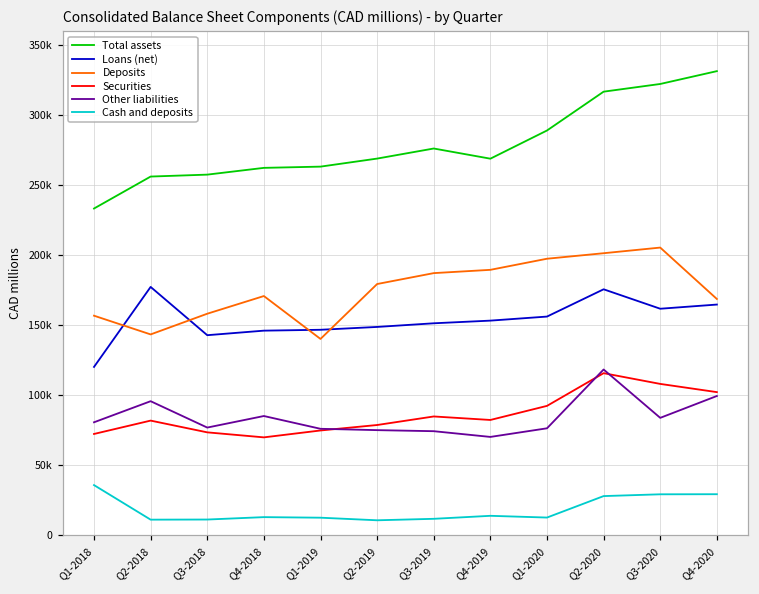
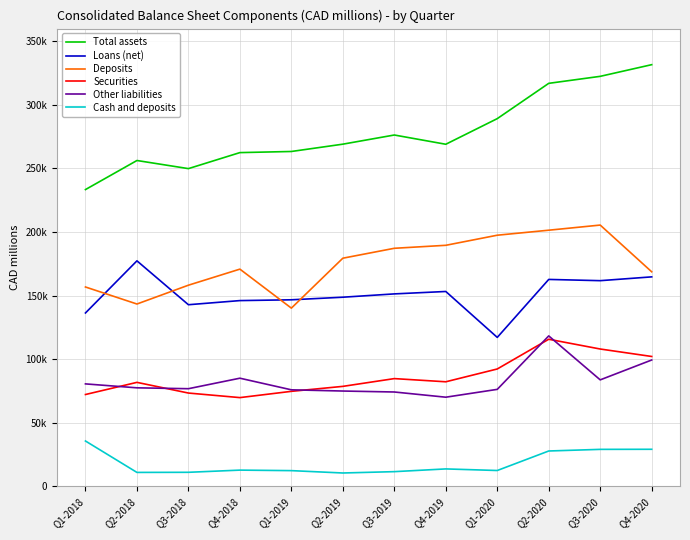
  {
    "Total assets": {
      "Q1-2018": 233000,
      "Q2-2018": 256000,
-     "Q3-2018": 258000,
+     "Q3-2018": 250000,
      "Q4-2018": 262000,
      "Q1-2019": 263000,
      "Q2-2019": 269000,
      "Q3-2019": 276000,
      "Q4-2019": 269000,
      "Q1-2020": 289000,
      "Q2-2020": 317000,
      "Q3-2020": 322000,
      "Q4-2020": 332000
    },
    "Loans (net)": {
-     "Q1-2018": 120000,
+     "Q1-2018": 136000,
      "Q2-2018": 177000,
      "Q3-2018": 143000,
      "Q4-2018": 146000,
      "Q1-2019": 147000,
      "Q2-2019": 149000,
      "Q3-2019": 151000,
      "Q4-2019": 153000,
-     "Q1-2020": 156000,
-     "Q2-2020": 176000,
+     "Q1-2020": 117000,
+     "Q2-2020": 163000,
      "Q3-2020": 162000,
      "Q4-2020": 165000
    },
    "Deposits": {
      "Q1-2018": 157000,
      "Q2-2018": 143000,
      "Q3-2018": 158000,
      "Q4-2018": 171000,
      "Q1-2019": 140000,
      "Q2-2019": 179000,
      "Q3-2019": 187000,
      "Q4-2019": 190000,
      "Q1-2020": 198000,
      "Q2-2020": 201000,
      "Q3-2020": 205000,
      "Q4-2020": 169000
    },
    "Securities": {
      "Q1-2018": 72000,
      "Q2-2018": 82000,
      "Q3-2018": 73000,
      "Q4-2018": 70000,
      "Q2-2019": 79000,
      "Q3-2019": 85000,
      "Q4-2019": 82000,
      "Q1-2020": 92000,
      "Q2-2020": 116000,
      "Q3-2020": 108000,
      "Q4-2020": 102000
    },
    "Other liabilities": {
      "Q1-2018": 81000,
-     "Q2-2018": 96000,
+     "Q2-2018": 77000,
      "Q3-2018": 77000,
      "Q4-2018": 85000,
      "Q2-2019": 75000,
      "Q3-2019": 74000,
      "Q4-2019": 70000,
      "Q1-2020": 76000,
      "Q2-2020": 118000,
      "Q3-2020": 84000,
      "Q4-2020": 99000
    },
    "Cash and deposits": {
      "Q1-2018": 36000,
      "Q2-2018": 11000,
      "Q3-2018": 11000,
      "Q4-2018": 13000,
      "Q1-2019": 12000,
      "Q2-2019": 10000,
      "Q3-2019": 12000,
      "Q4-2019": 14000,
      "Q1-2020": 12000,
      "Q2-2020": 28000,
      "Q3-2020": 29000,
      "Q4-2020": 29000
    }
  }
